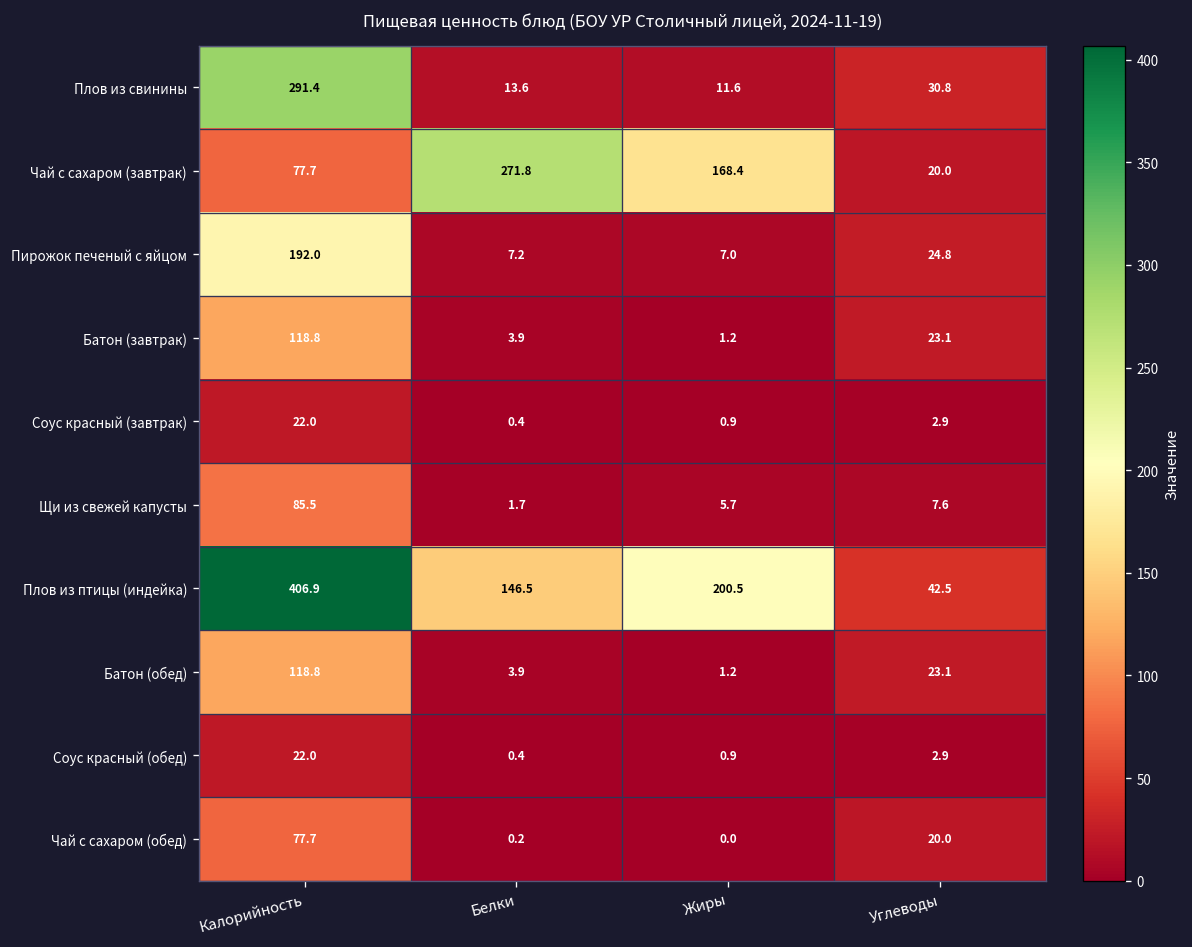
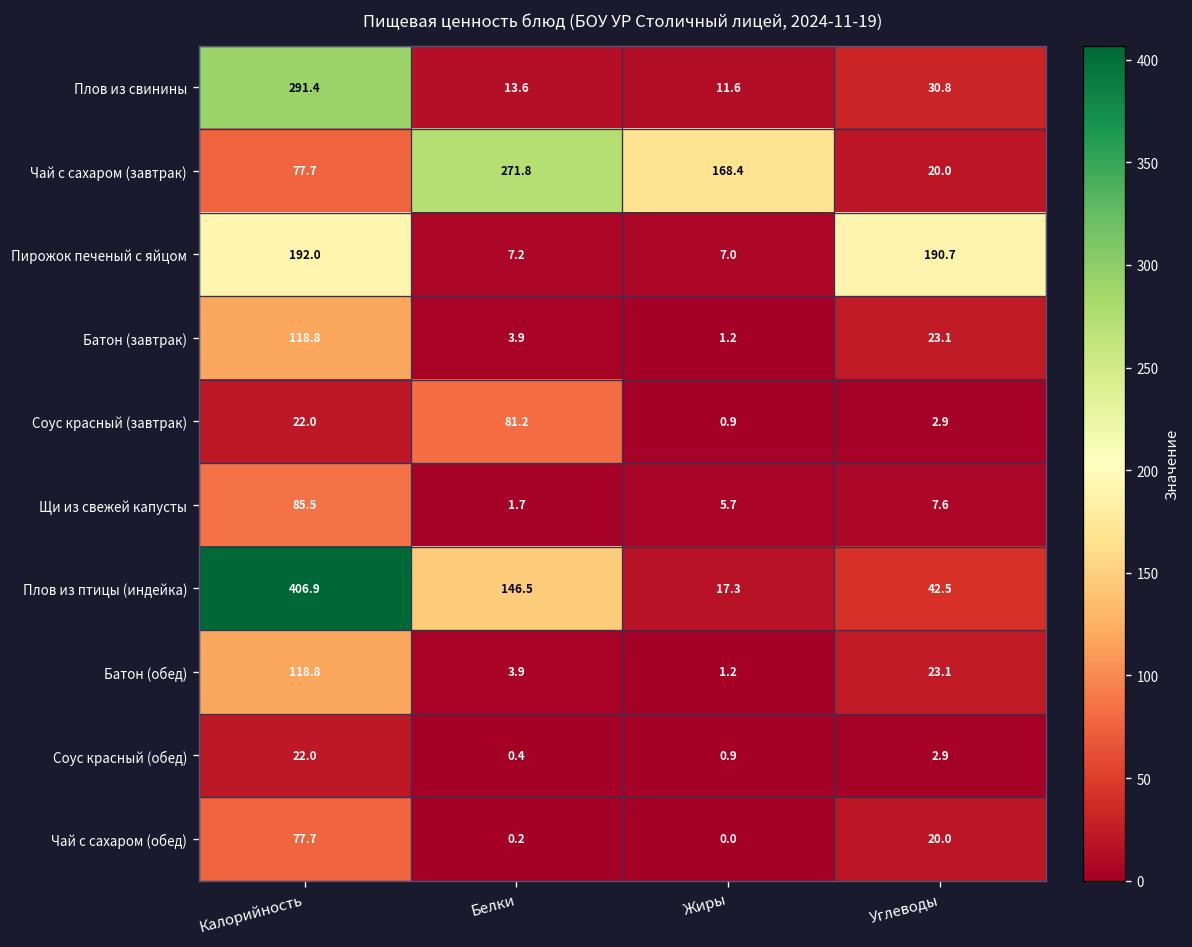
  {
    "Плов из свинины": {
      "Калорийность": 291.4,
      "Белки": 13.6,
      "Жиры": 11.6,
      "Углеводы": 30.8
    },
    "Чай с сахаром (завтрак)": {
      "Калорийность": 77.7,
      "Белки": 271.8,
      "Жиры": 168.4,
      "Углеводы": 20.0
    },
    "Пирожок печеный с яйцом": {
      "Калорийность": 192.0,
      "Белки": 7.2,
      "Жиры": 7.0,
-     "Углеводы": 24.8
+     "Углеводы": 190.7
    },
    "Батон (завтрак)": {
      "Калорийность": 118.8,
      "Белки": 3.9,
      "Жиры": 1.2,
      "Углеводы": 23.1
    },
    "Соус красный (завтрак)": {
      "Калорийность": 22.0,
-     "Белки": 0.4,
+     "Белки": 81.2,
      "Жиры": 0.9,
      "Углеводы": 2.9
    },
    "Щи из свежей капусты": {
      "Калорийность": 85.5,
      "Белки": 1.7,
      "Жиры": 5.7,
      "Углеводы": 7.6
    },
    "Плов из птицы (индейка)": {
      "Калорийность": 406.9,
      "Белки": 146.5,
-     "Жиры": 200.5,
+     "Жиры": 17.3,
      "Углеводы": 42.5
    },
    "Батон (обед)": {
      "Калорийность": 118.8,
      "Белки": 3.9,
      "Жиры": 1.2,
      "Углеводы": 23.1
    },
    "Соус красный (обед)": {
      "Калорийность": 22.0,
      "Белки": 0.4,
      "Жиры": 0.9,
      "Углеводы": 2.9
    },
    "Чай с сахаром (обед)": {
      "Калорийность": 77.7,
      "Белки": 0.2,
      "Жиры": 0.0,
      "Углеводы": 20.0
    }
  }
